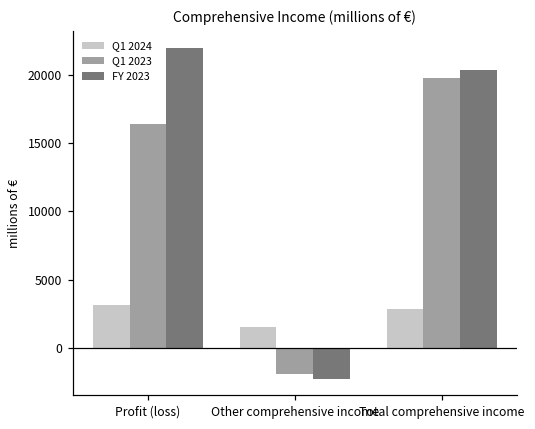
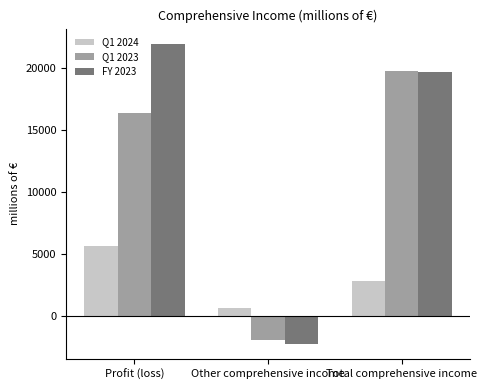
  {
    "Q1 2024": {
-     "Profit (loss)": 3100,
-     "Other comprehensive income": 1500,
+     "Profit (loss)": 5700,
+     "Other comprehensive income": 600,
      "Total comprehensive income": 2800
    },
    "Q1 2023": {
      "Profit (loss)": 16400,
      "Other comprehensive income": -1900,
      "Total comprehensive income": 19800
    },
    "FY 2023": {
      "Profit (loss)": 22000,
      "Other comprehensive income": -2300,
-     "Total comprehensive income": 20400
+     "Total comprehensive income": 19700
    }
  }
